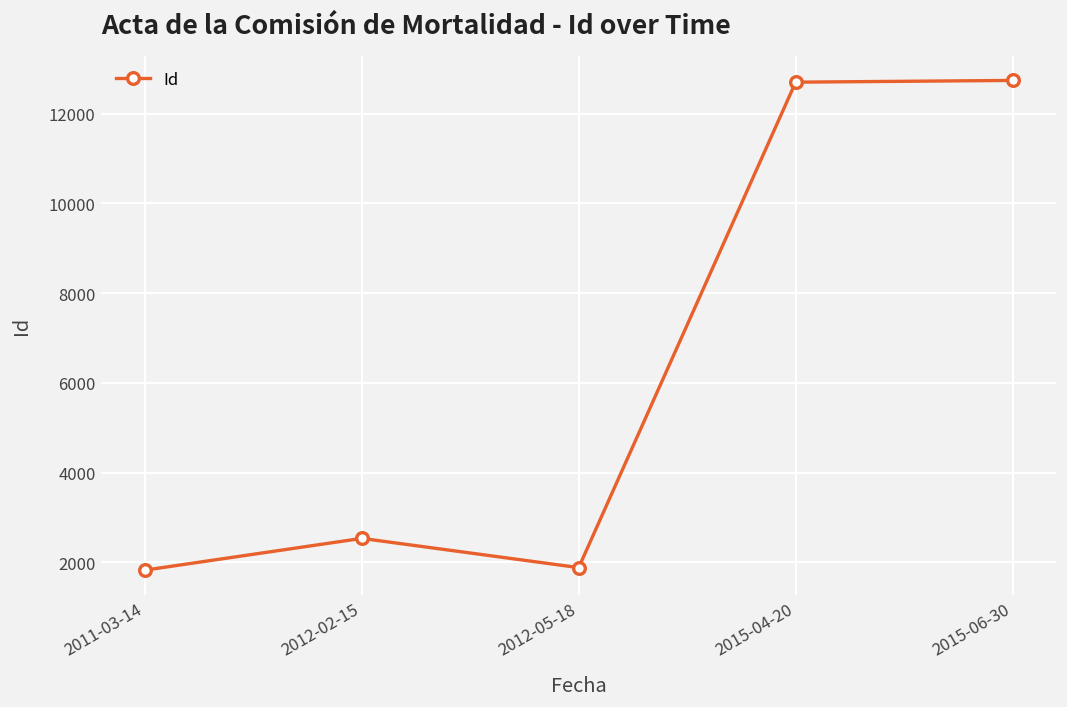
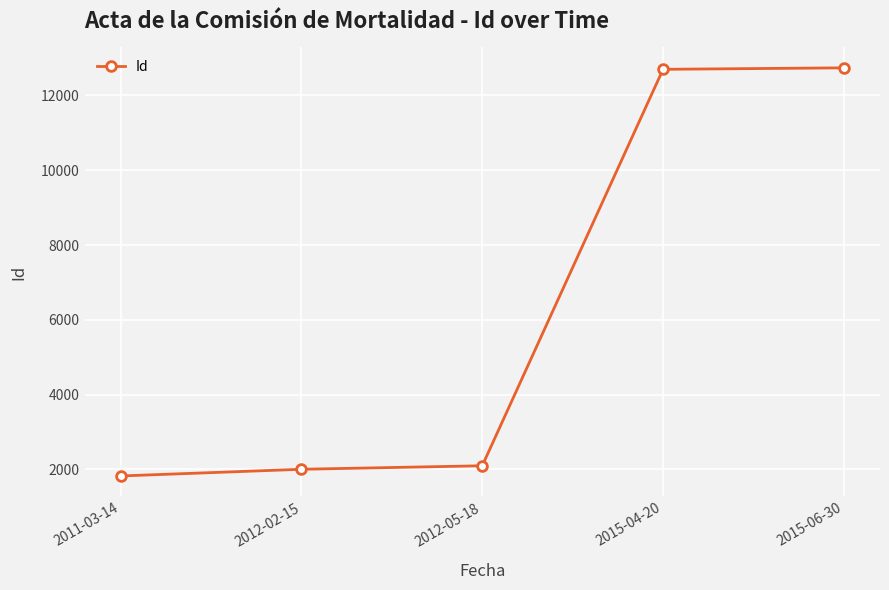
  {
    "2011-03-14": 1800,
-   "2012-02-15": 2500,
-   "2012-05-18": 1900,
+   "2012-02-15": 2000,
+   "2012-05-18": 2100,
    "2015-04-20": 12700,
    "2015-06-30": 12700
  }
